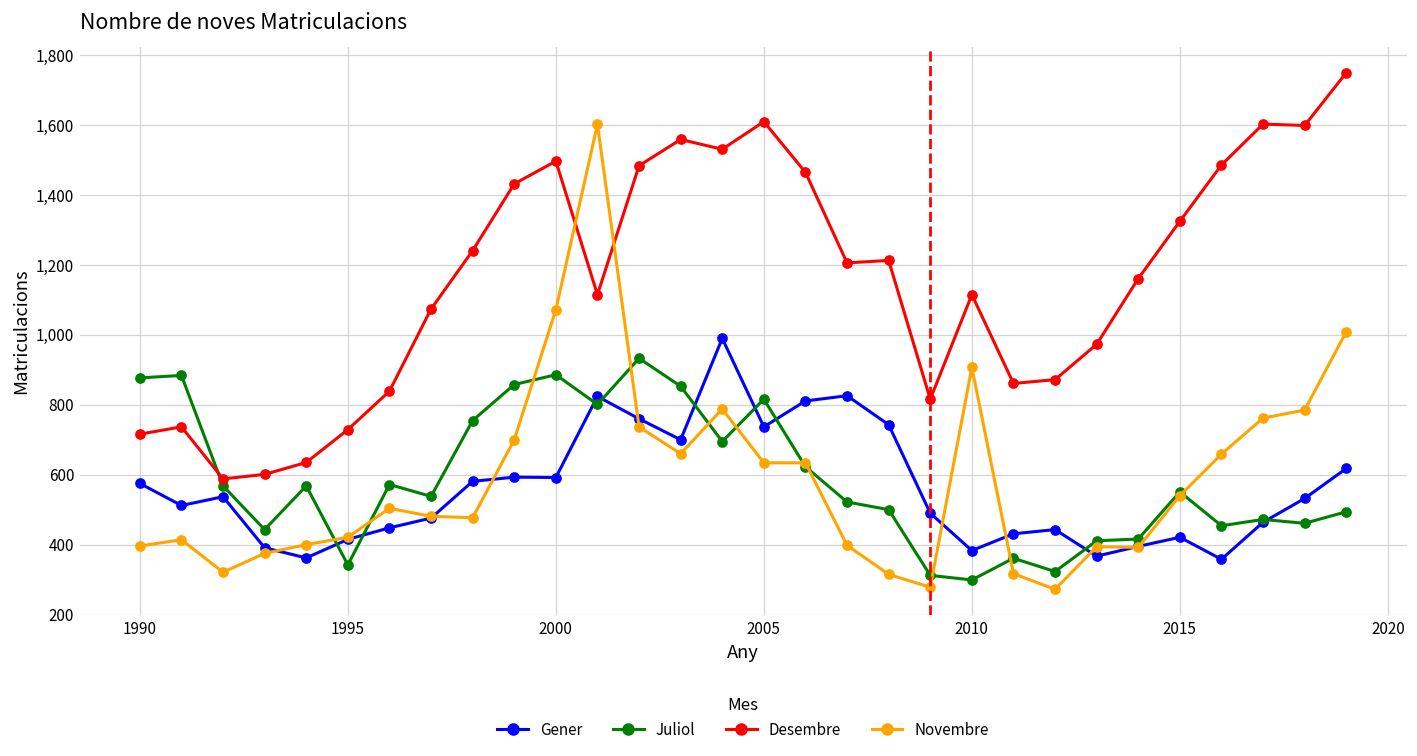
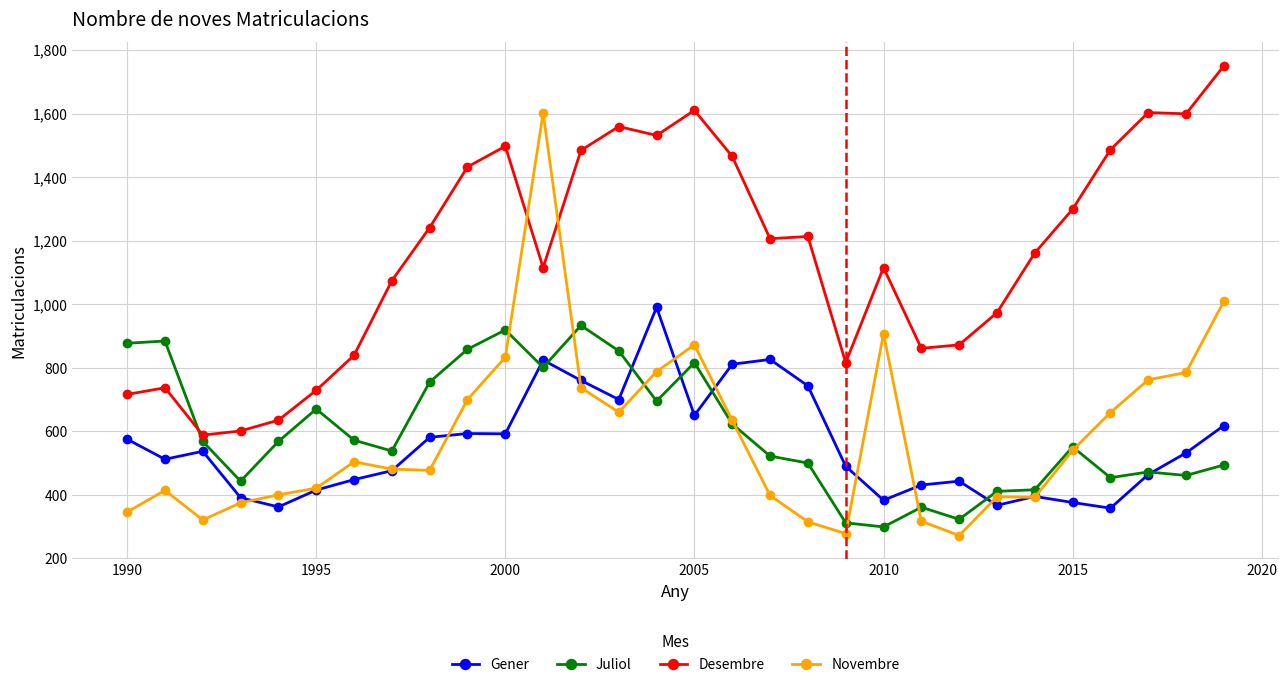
  {
    "Gener": {
      "1990": "580",
      "2000": "590",
-     "2005": "740",
+     "2005": "650",
      "2010": "380",
-     "2015": "420"
+     "2015": "380"
    },
    "Juliol": {
      "1990": "880",
-     "1995": "340",
-     "2000": "890",
+     "1995": "670",
+     "2000": "920",
      "2005": "820",
      "2010": "300",
      "2015": "550"
    },
    "Desembre": {
      "1990": "720",
      "1995": "730",
      "2000": "1,500",
      "2005": "1,610",
      "2010": "1,120",
-     "2015": "1,330"
+     "2015": "1,300"
    },
    "Novembre": {
-     "1990": "400",
-     "2000": "1,070",
-     "2005": "630",
+     "1990": "350",
+     "2000": "830",
+     "2005": "870",
      "2010": "910",
      "2015": "540"
    }
  }
